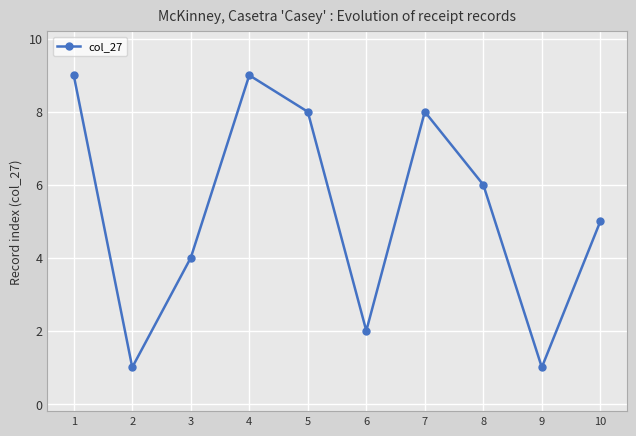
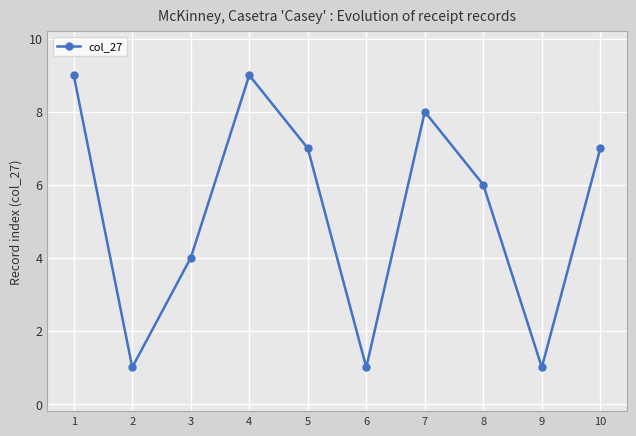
  {
    "1": 9,
    "2": 1,
    "3": 4,
    "4": 9,
-   "5": 8,
-   "6": 2,
+   "5": 7,
+   "6": 1,
    "7": 8,
    "8": 6,
    "9": 1,
-   "10": 5
+   "10": 7
  }
